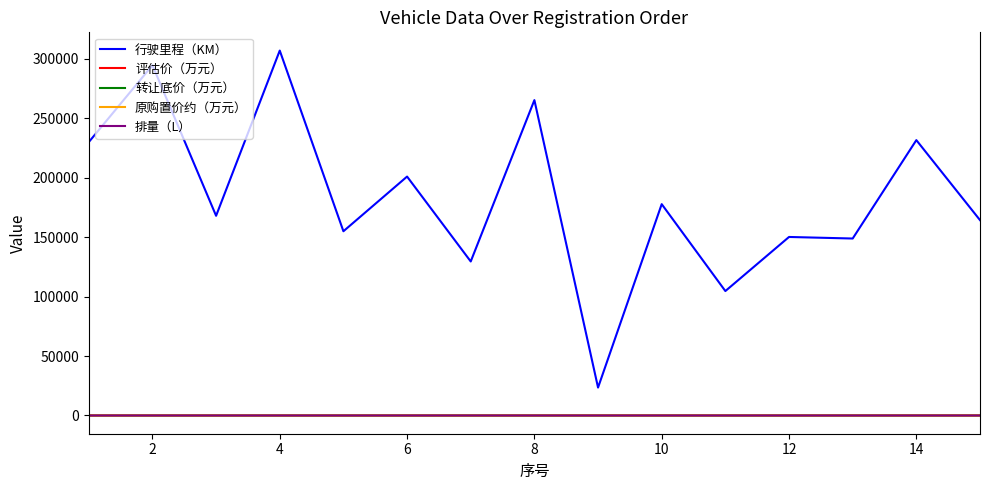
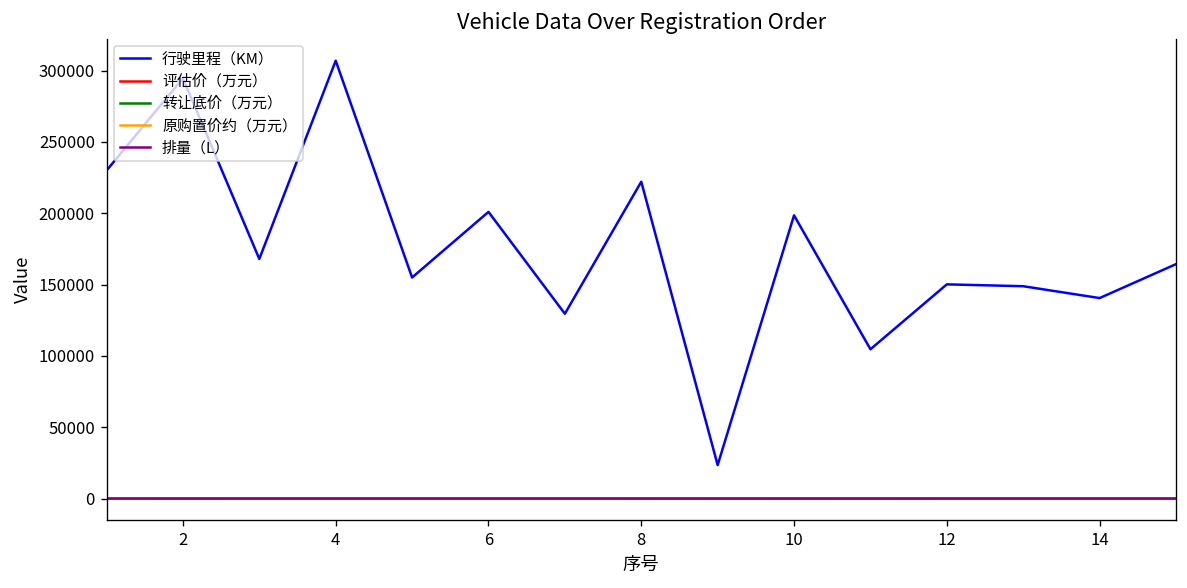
  {
    "行驶里程（KM）": {
      "4": 307000,
      "6": 201000,
-     "8": 265000,
-     "10": 178000,
+     "8": 222000,
+     "10": 199000,
      "12": 150000,
-     "14": 232000
+     "14": 141000
    }
  }
